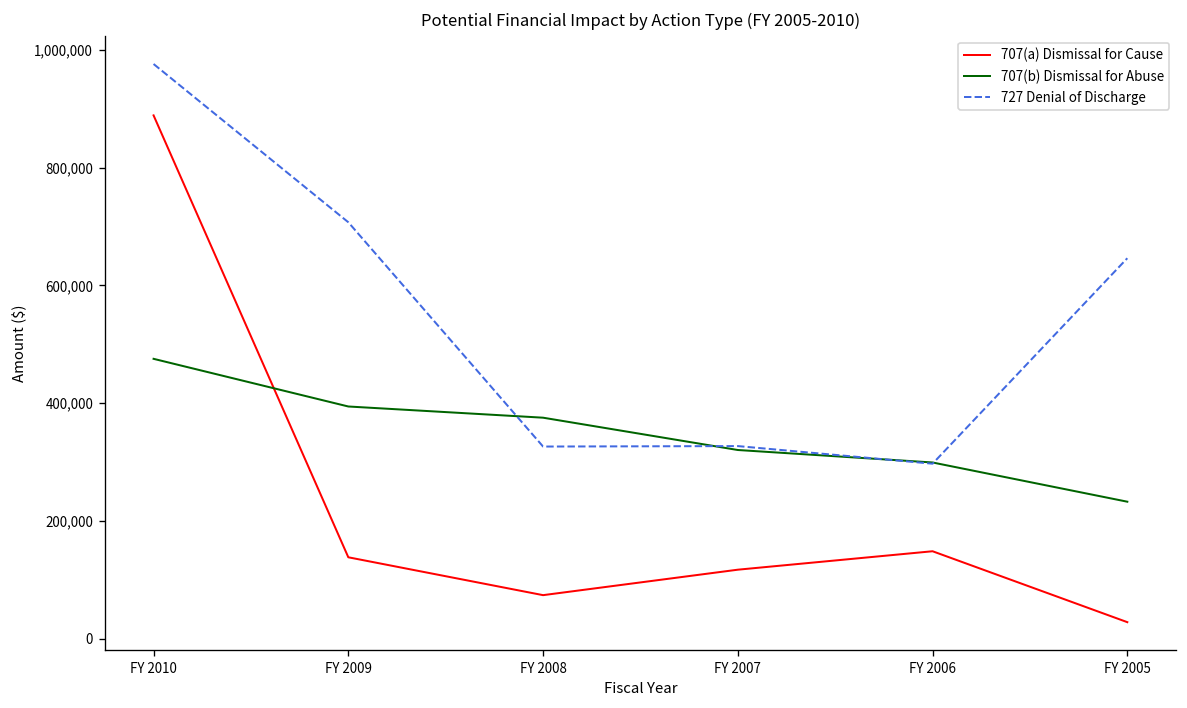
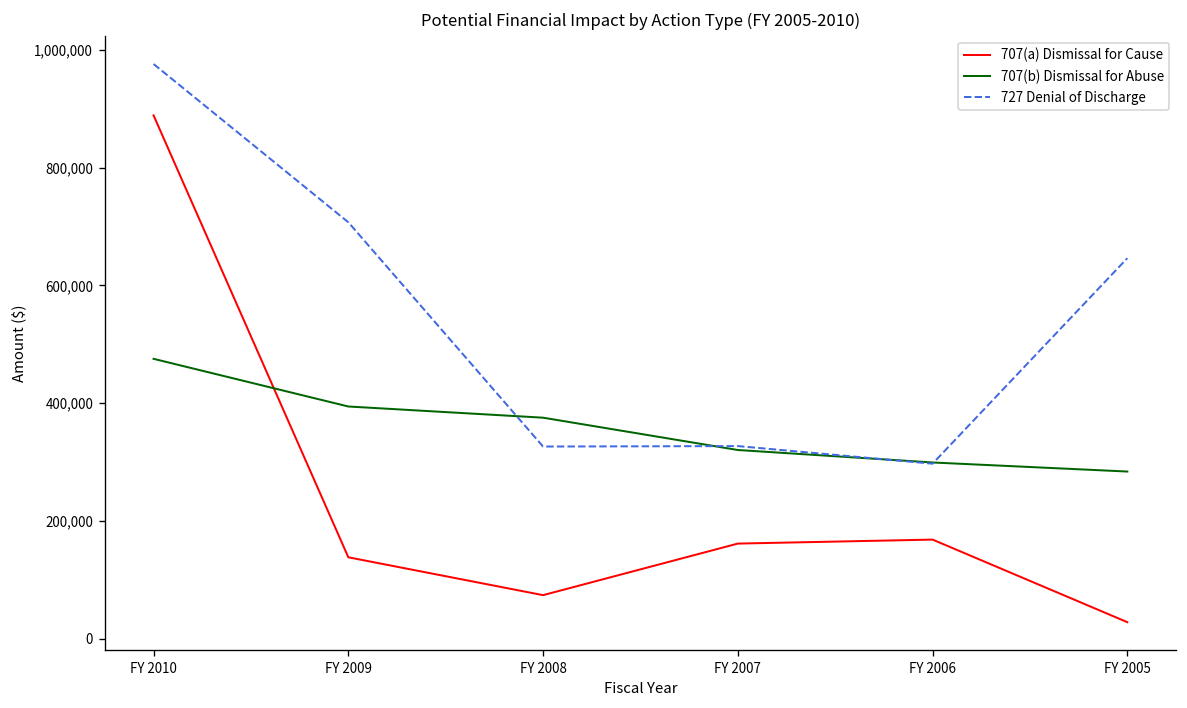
  {
    "707(a) Dismissal for Cause": {
      "FY 2010": "890,000",
      "FY 2009": "140,000",
      "FY 2008": "70,000",
-     "FY 2007": "120,000",
-     "FY 2006": "150,000",
+     "FY 2007": "160,000",
+     "FY 2006": "170,000",
      "FY 2005": "30,000"
    },
    "707(b) Dismissal for Abuse": {
      "FY 2010": "480,000",
      "FY 2009": "390,000",
      "FY 2008": "380,000",
      "FY 2007": "320,000",
-     "FY 2005": "230,000"
+     "FY 2005": "280,000"
    },
    "727 Denial of Discharge": {
      "FY 2010": "980,000",
      "FY 2009": "710,000",
      "FY 2008": "330,000",
      "FY 2007": "330,000",
      "FY 2005": "650,000"
    }
  }
